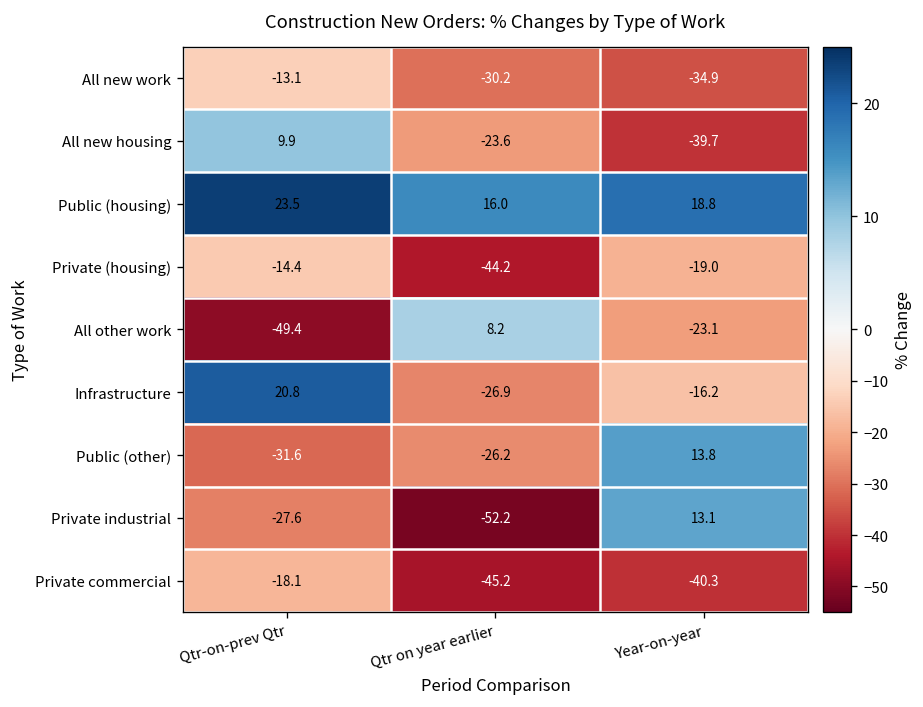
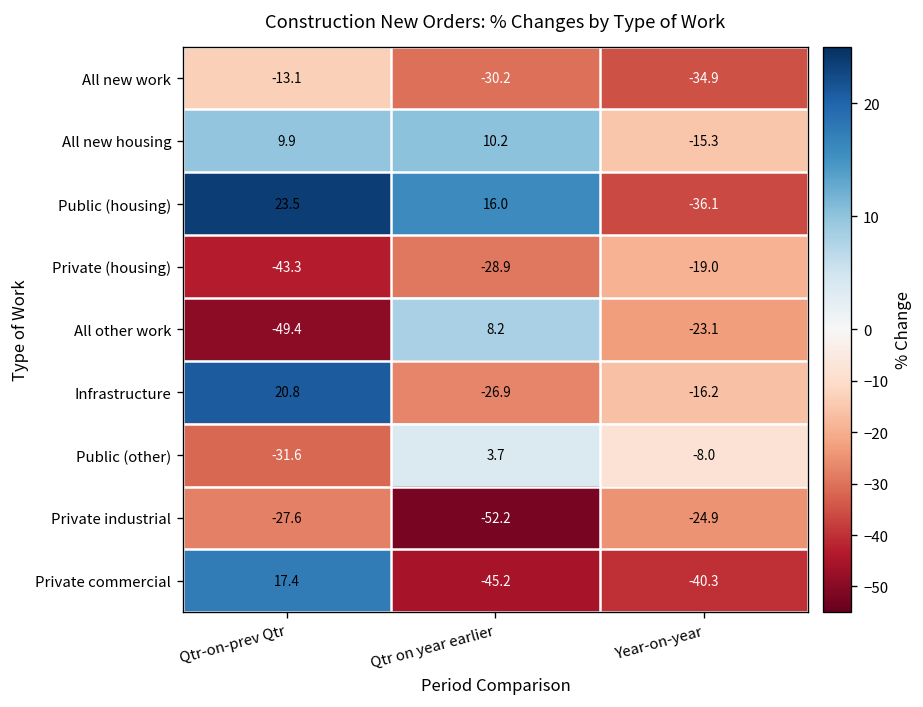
  {
    "All new work": {
      "Qtr-on-prev Qtr": -13.1,
      "Qtr on year earlier": -30.2,
      "Year-on-year": -34.9
    },
    "All new housing": {
      "Qtr-on-prev Qtr": 9.9,
-     "Qtr on year earlier": -23.6,
-     "Year-on-year": -39.7
+     "Qtr on year earlier": 10.2,
+     "Year-on-year": -15.3
    },
    "Public (housing)": {
      "Qtr-on-prev Qtr": 23.5,
      "Qtr on year earlier": 16.0,
-     "Year-on-year": 18.8
+     "Year-on-year": -36.1
    },
    "Private (housing)": {
-     "Qtr-on-prev Qtr": -14.4,
-     "Qtr on year earlier": -44.2,
+     "Qtr-on-prev Qtr": -43.3,
+     "Qtr on year earlier": -28.9,
      "Year-on-year": -19.0
    },
    "All other work": {
      "Qtr-on-prev Qtr": -49.4,
      "Qtr on year earlier": 8.2,
      "Year-on-year": -23.1
    },
    "Infrastructure": {
      "Qtr-on-prev Qtr": 20.8,
      "Qtr on year earlier": -26.9,
      "Year-on-year": -16.2
    },
    "Public (other)": {
      "Qtr-on-prev Qtr": -31.6,
-     "Qtr on year earlier": -26.2,
-     "Year-on-year": 13.8
+     "Qtr on year earlier": 3.7,
+     "Year-on-year": -8.0
    },
    "Private industrial": {
      "Qtr-on-prev Qtr": -27.6,
      "Qtr on year earlier": -52.2,
-     "Year-on-year": 13.1
+     "Year-on-year": -24.9
    },
    "Private commercial": {
-     "Qtr-on-prev Qtr": -18.1,
+     "Qtr-on-prev Qtr": 17.4,
      "Qtr on year earlier": -45.2,
      "Year-on-year": -40.3
    }
  }
